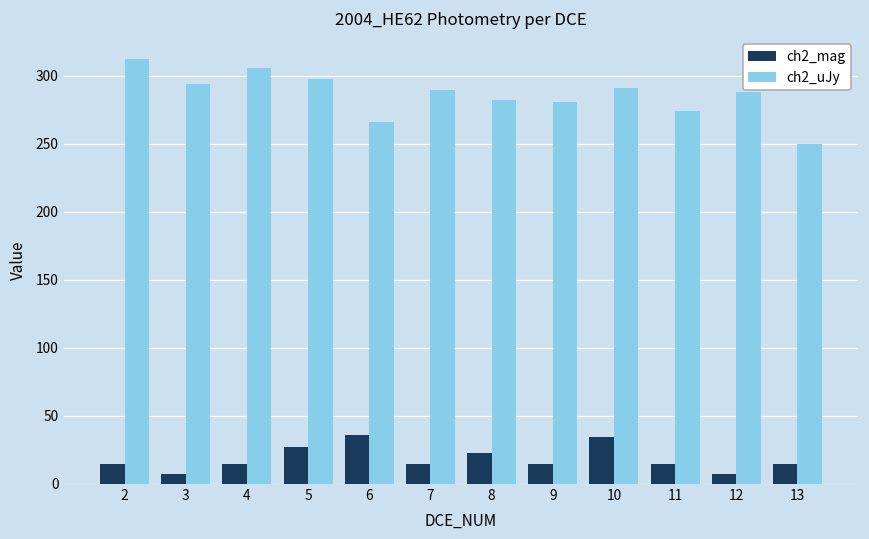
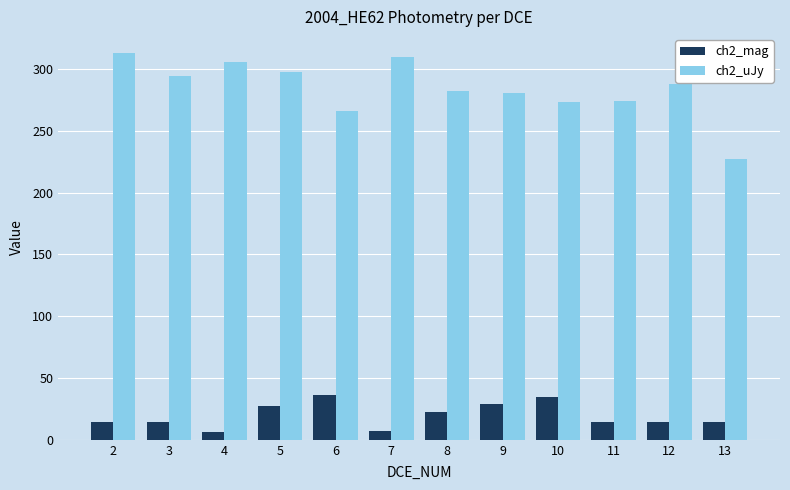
  {
    "ch2_mag": {
      "2": 14,
-     "3": 8,
-     "4": 14,
+     "3": 14,
+     "4": 6,
      "5": 27,
      "6": 36,
-     "7": 14,
+     "7": 7,
      "8": 22,
-     "9": 15,
+     "9": 29,
      "10": 35,
      "11": 15,
-     "12": 7,
+     "12": 15,
      "13": 15
    },
    "ch2_uJy": {
      "2": 313,
      "3": 294,
      "4": 306,
      "5": 298,
      "6": 266,
-     "7": 290,
+     "7": 310,
      "8": 282,
      "9": 281,
-     "10": 291,
+     "10": 273,
      "11": 274,
      "12": 288,
-     "13": 250
+     "13": 227
    }
  }
